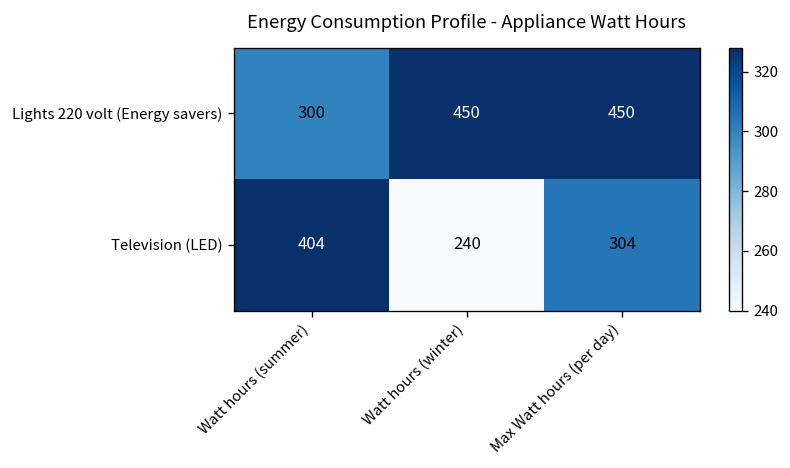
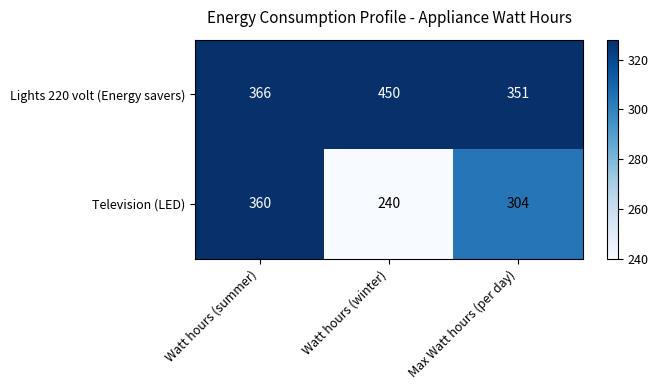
  {
    "Lights 220 volt (Energy savers)": {
-     "Watt hours (summer)": 300,
+     "Watt hours (summer)": 366,
      "Watt hours (winter)": 450,
-     "Max Watt hours (per day)": 450
+     "Max Watt hours (per day)": 351
    },
    "Television (LED)": {
-     "Watt hours (summer)": 404,
+     "Watt hours (summer)": 360,
      "Watt hours (winter)": 240,
      "Max Watt hours (per day)": 304
    }
  }
